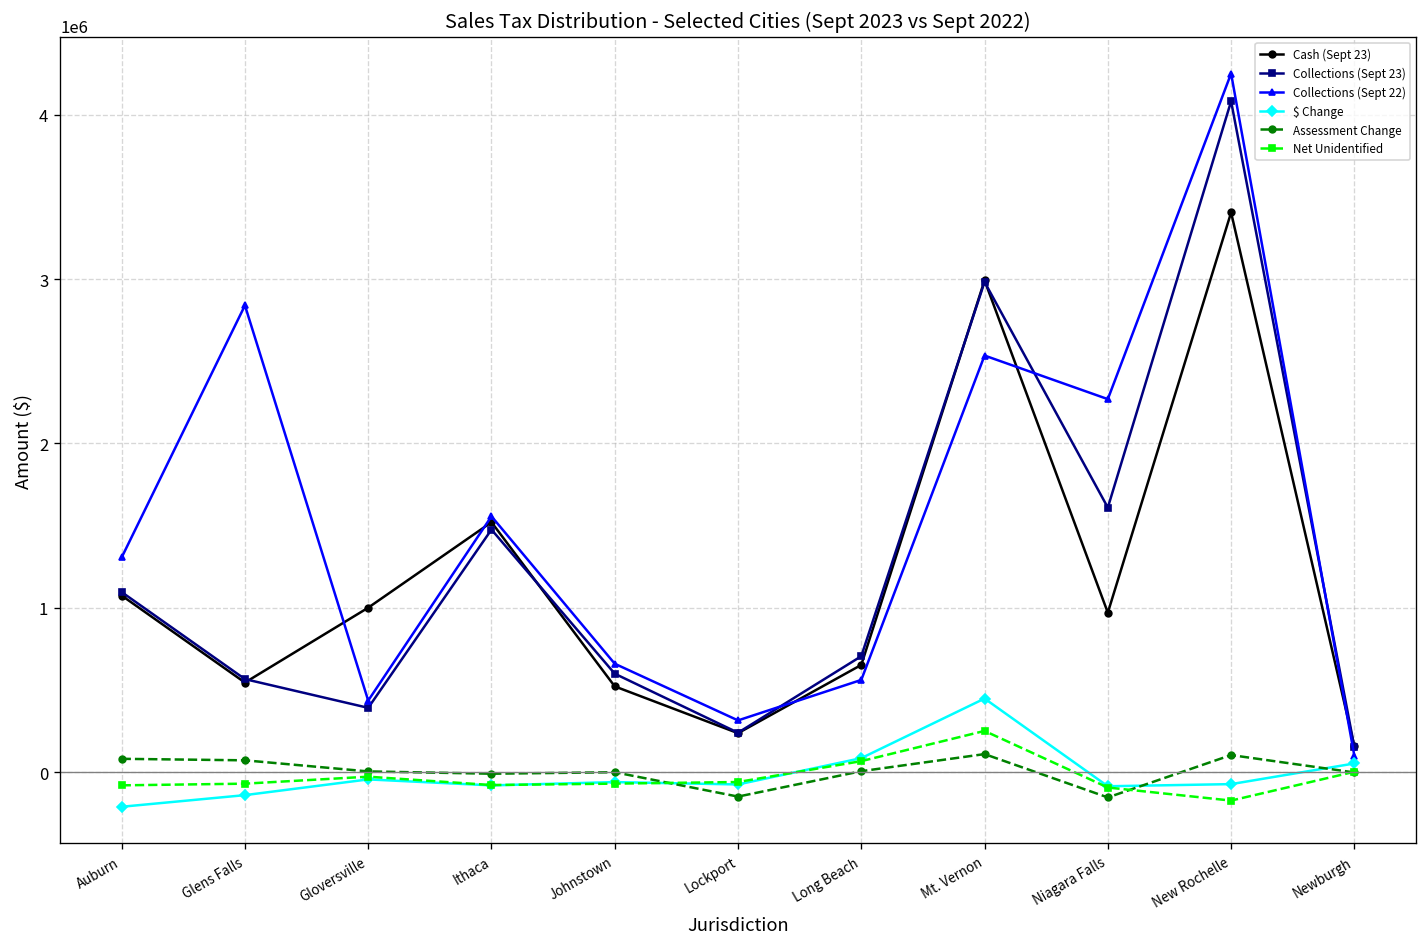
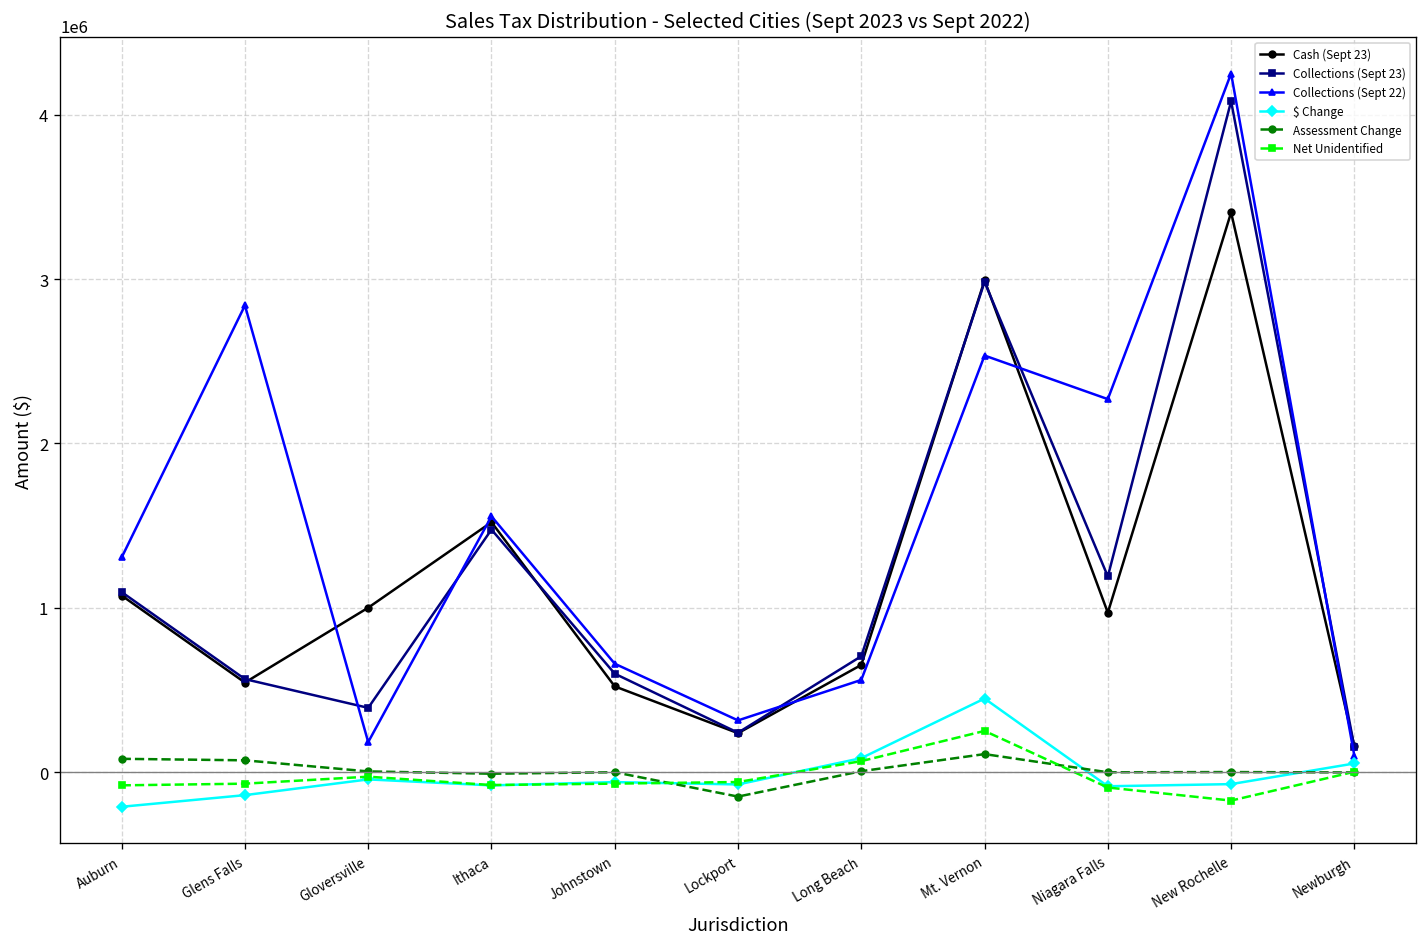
  {
    "Cash (Sept 23)": {
      "Auburn": 1070000,
      "Glens Falls": 540000,
      "Gloversville": 1000000,
      "Ithaca": 1520000,
      "Johnstown": 520000,
      "Long Beach": 650000,
      "Niagara Falls": 970000,
      "New Rochelle": 3400000
    },
    "Collections (Sept 23)": {
      "Auburn": 1100000,
      "Glens Falls": 570000,
      "Gloversville": 390000,
      "Ithaca": 1480000,
      "Johnstown": 600000,
      "Long Beach": 710000,
-     "Niagara Falls": 1610000,
+     "Niagara Falls": 1190000,
      "New Rochelle": 4080000
    },
    "Collections (Sept 22)": {
      "Auburn": 1310000,
      "Glens Falls": 2840000,
-     "Gloversville": 440000,
+     "Gloversville": 180000,
      "Ithaca": 1560000,
      "Johnstown": 660000,
      "Lockport": 310000,
      "Long Beach": 560000,
      "Mt. Vernon": 2530000,
      "Niagara Falls": 2270000,
      "New Rochelle": 4250000,
      "Newburgh": 100000
    },
    "$ Change": {
      "Auburn": -210000,
      "Glens Falls": -140000,
      "Mt. Vernon": 450000,
      "New Rochelle": -70000,
      "Newburgh": 50000
    },
    "Assessment Change": {
      "Auburn": 80000,
      "Glens Falls": 70000,
      "Gloversville": 0,
      "Ithaca": -10000,
      "Johnstown": 0,
      "Lockport": -150000,
      "Long Beach": 10000,
      "Mt. Vernon": 110000,
-     "Niagara Falls": -150000,
-     "New Rochelle": 100000
+     "Niagara Falls": 0,
+     "New Rochelle": 0
    },
    "Net Unidentified": {
      "Auburn": -80000,
      "Glens Falls": -70000,
      "Mt. Vernon": 250000,
      "New Rochelle": -170000
    }
  }
